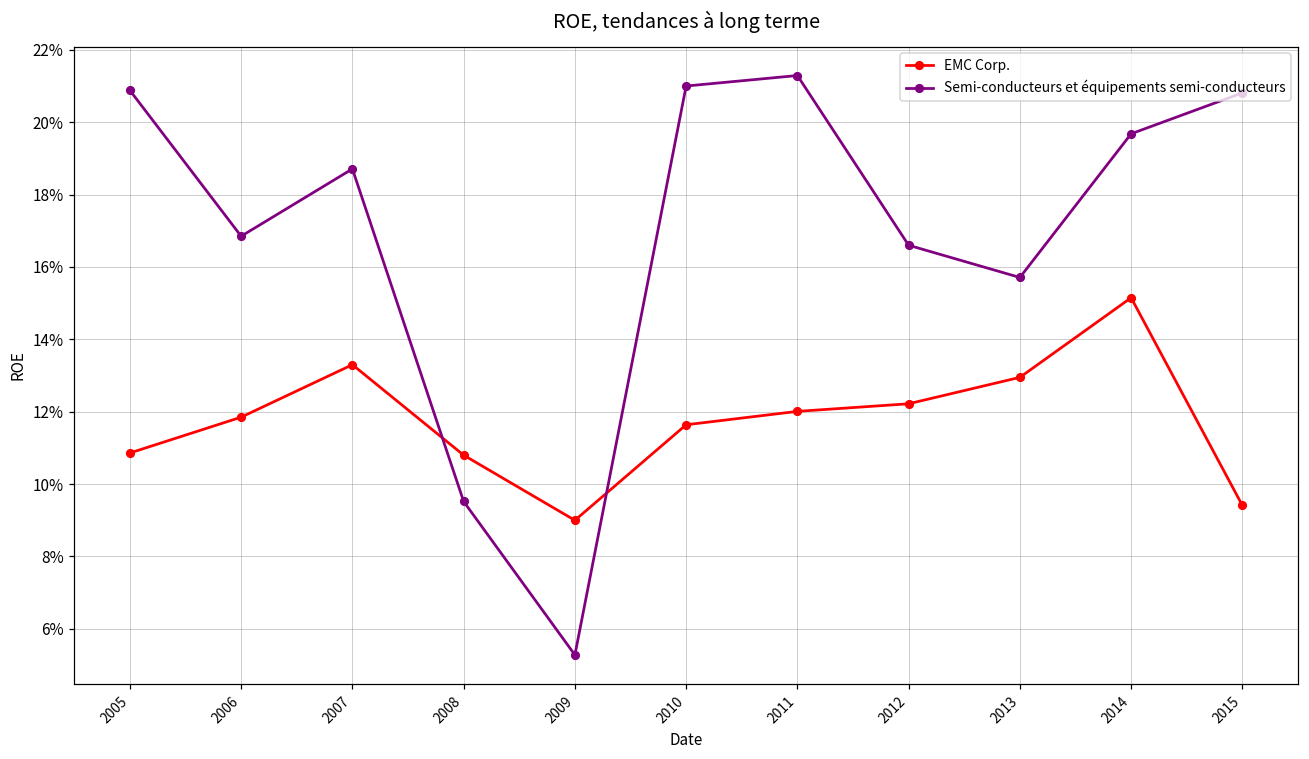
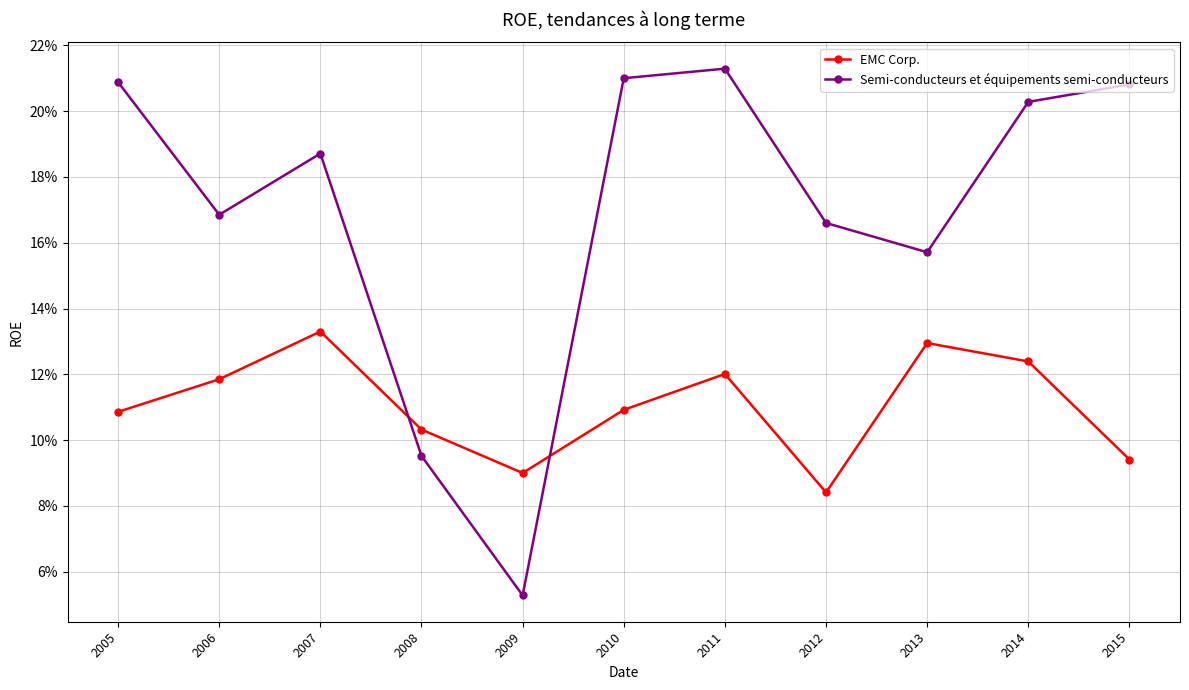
  {
    "EMC Corp.": {
      "2005": "10.9%",
      "2006": "11.9%",
      "2007": "13.3%",
-     "2008": "10.8%",
+     "2008": "10.3%",
      "2009": "9.0%",
-     "2010": "11.6%",
+     "2010": "10.9%",
      "2011": "12.0%",
-     "2012": "12.2%",
+     "2012": "8.4%",
      "2013": "13.0%",
-     "2014": "15.2%",
+     "2014": "12.4%",
      "2015": "9.4%"
    },
    "Semi-conducteurs et équipements semi-conducteurs": {
      "2005": "20.9%",
      "2006": "16.9%",
      "2007": "18.7%",
      "2008": "9.5%",
      "2009": "5.3%",
      "2010": "21.0%",
      "2011": "21.3%",
      "2012": "16.6%",
      "2013": "15.7%",
-     "2014": "19.7%"
+     "2014": "20.3%"
    }
  }
